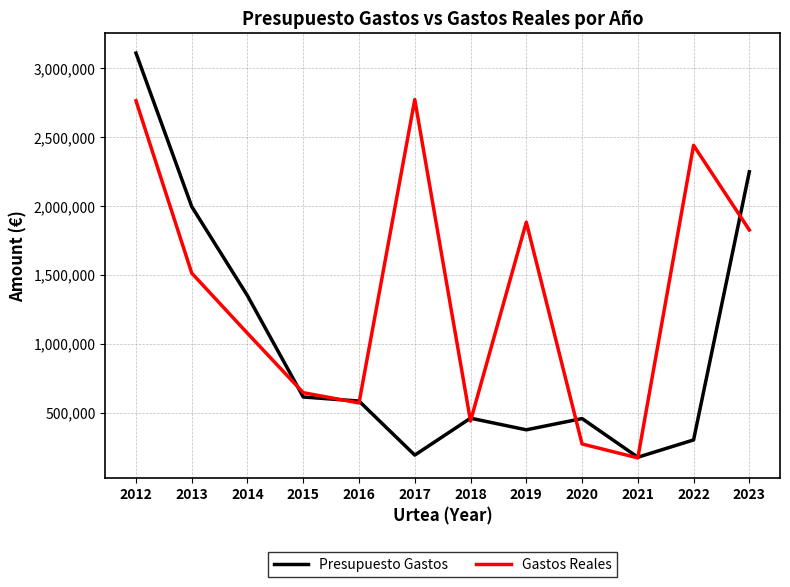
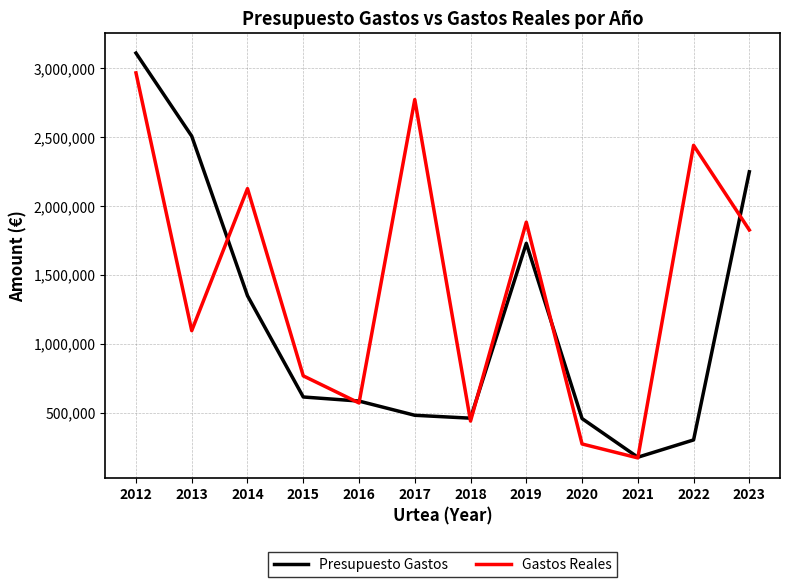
  {
    "Presupuesto Gastos": {
      "2012": "3,110,000",
-     "2013": "1,990,000",
+     "2013": "2,510,000",
      "2014": "1,350,000",
      "2015": "610,000",
-     "2017": "190,000",
+     "2017": "480,000",
      "2018": "460,000",
-     "2019": "380,000",
+     "2019": "1,730,000",
      "2020": "460,000",
      "2022": "300,000",
      "2023": "2,250,000"
    },
    "Gastos Reales": {
-     "2012": "2,760,000",
-     "2013": "1,510,000",
-     "2014": "1,080,000",
-     "2015": "640,000",
+     "2012": "2,960,000",
+     "2013": "1,090,000",
+     "2014": "2,130,000",
+     "2015": "770,000",
      "2017": "2,770,000",
      "2018": "440,000",
      "2019": "1,880,000",
      "2020": "270,000",
      "2022": "2,440,000",
      "2023": "1,830,000"
    }
  }
